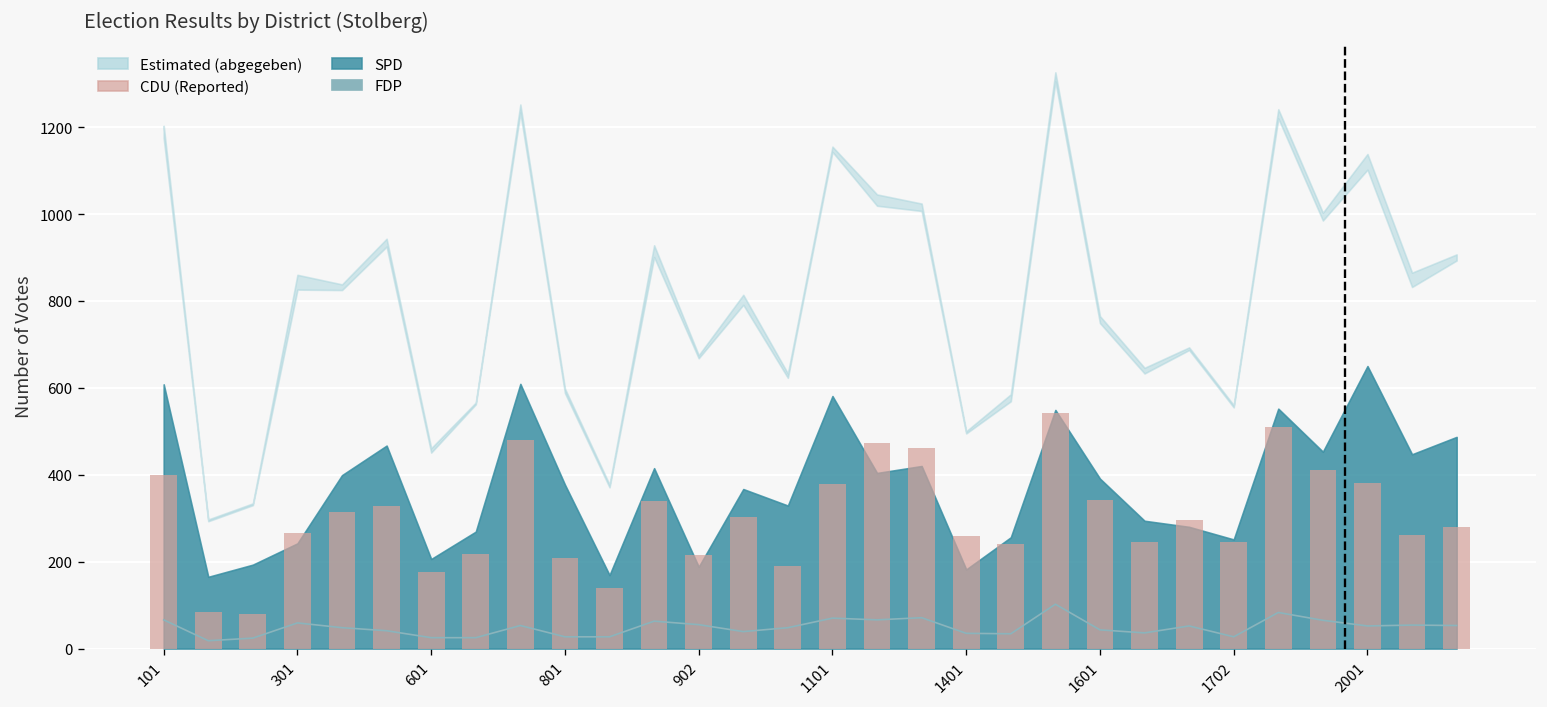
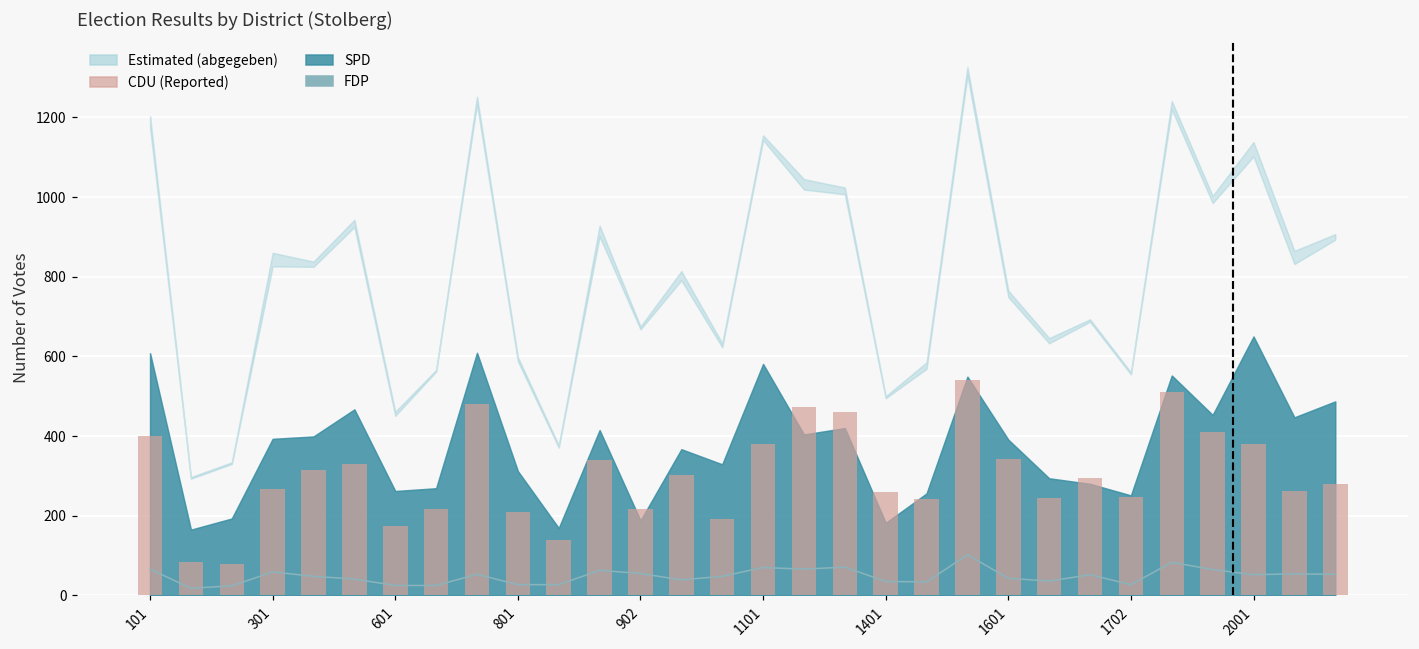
  {
    "SPD": {
      "101": 610,
-     "301": 240,
-     "601": 210,
-     "801": 380,
+     "301": 390,
+     "601": 260,
+     "801": 310,
      "902": 190,
      "1101": 580,
      "1401": 180,
      "1601": 390,
      "1702": 250,
      "2001": 650
    }
  }
